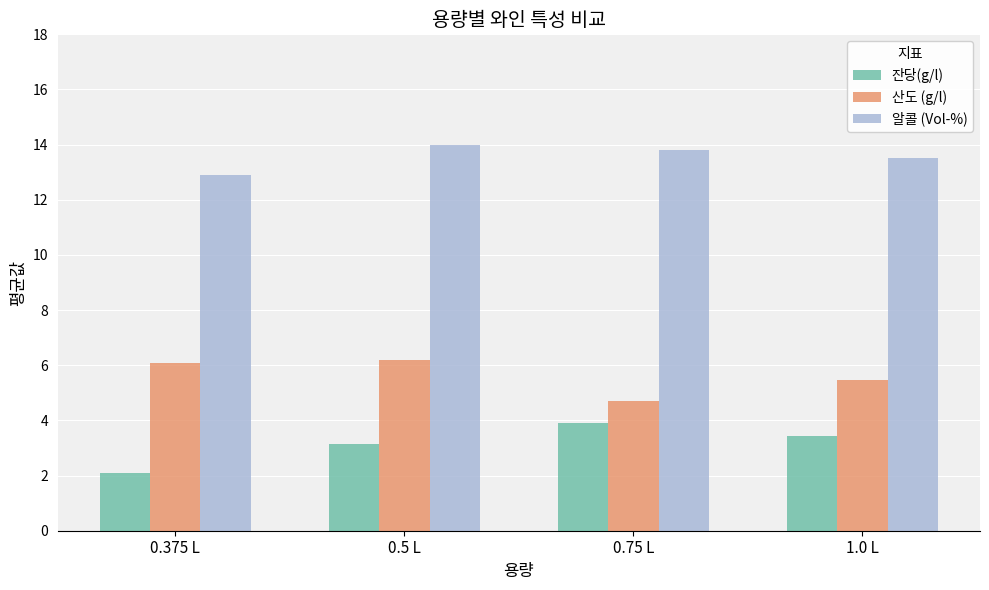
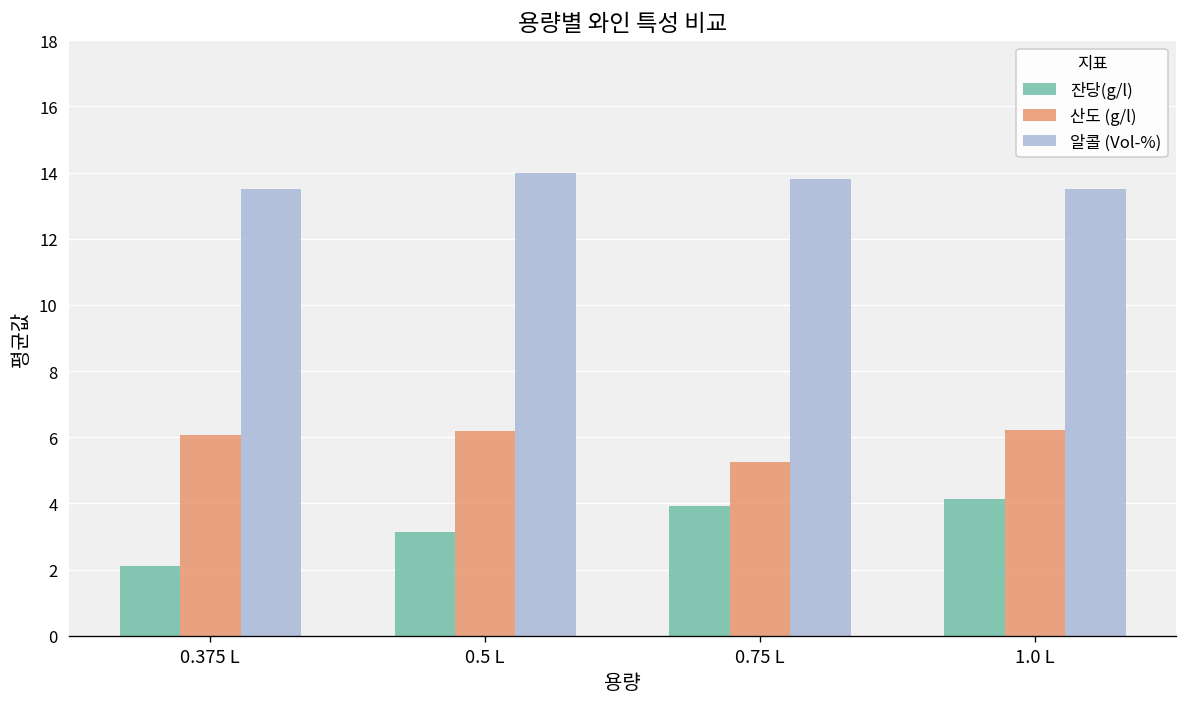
  {
    "잔당(g/l)": {
      "0.375 L": 2.1,
      "0.5 L": 3.2,
      "0.75 L": 3.9,
-     "1.0 L": 3.5
+     "1.0 L": 4.1
    },
    "산도 (g/l)": {
      "0.375 L": 6.1,
      "0.5 L": 6.2,
-     "0.75 L": 4.7,
-     "1.0 L": 5.5
+     "0.75 L": 5.3,
+     "1.0 L": 6.2
    },
    "알콜 (Vol-%)": {
-     "0.375 L": 12.9,
+     "0.375 L": 13.5,
      "0.5 L": 14.0,
      "0.75 L": 13.8,
      "1.0 L": 13.5
    }
  }
